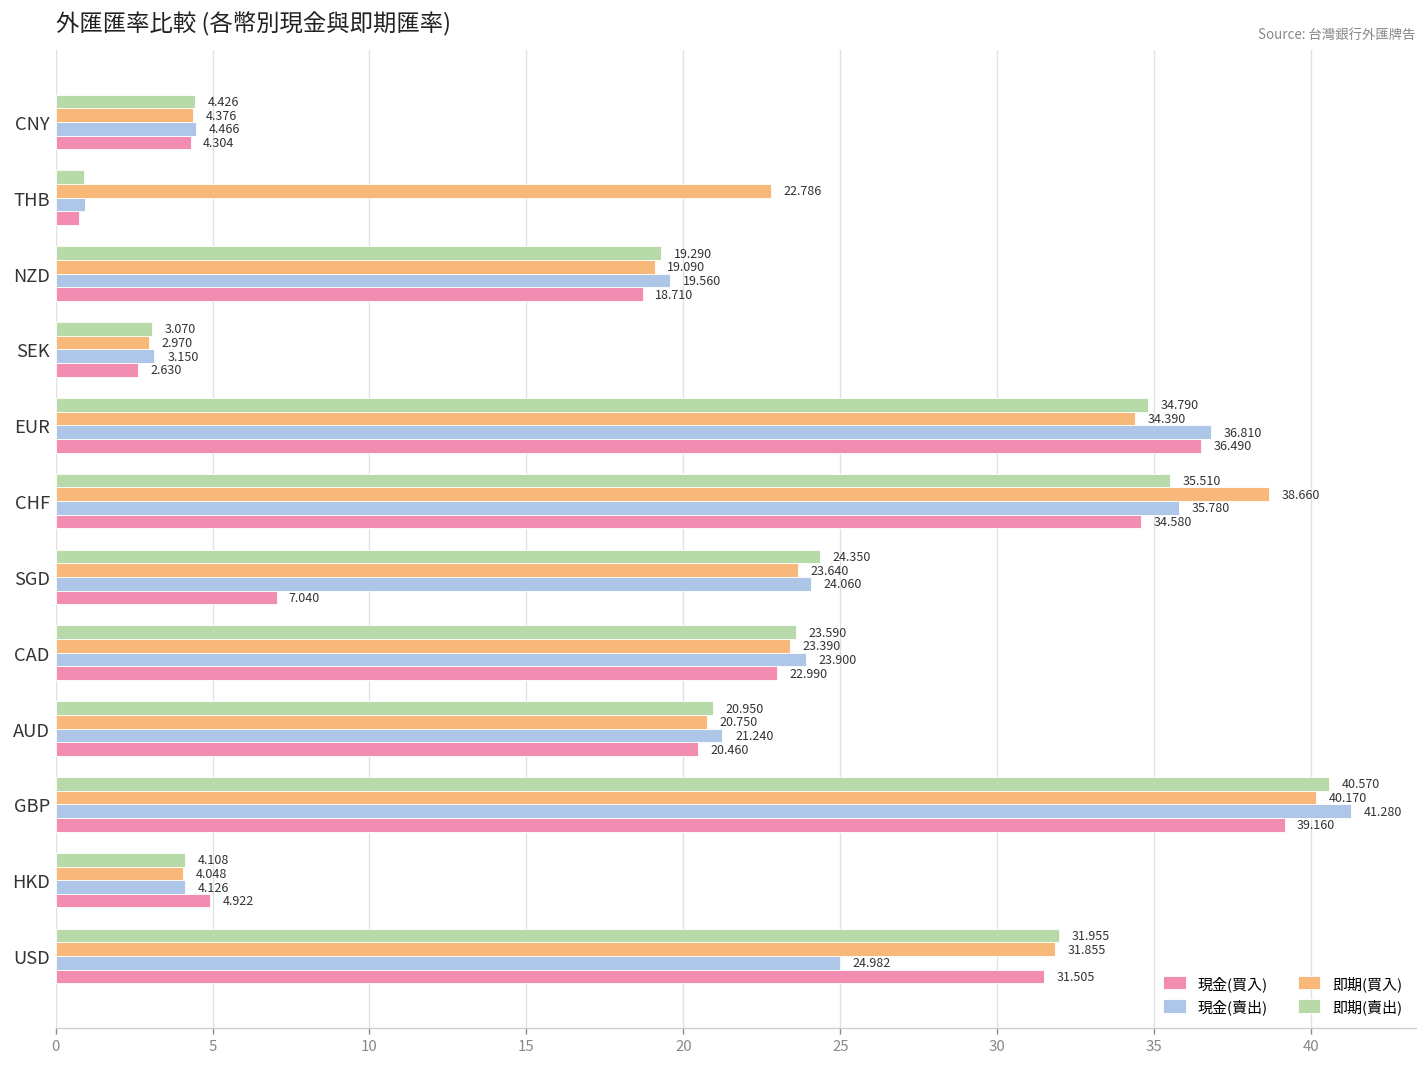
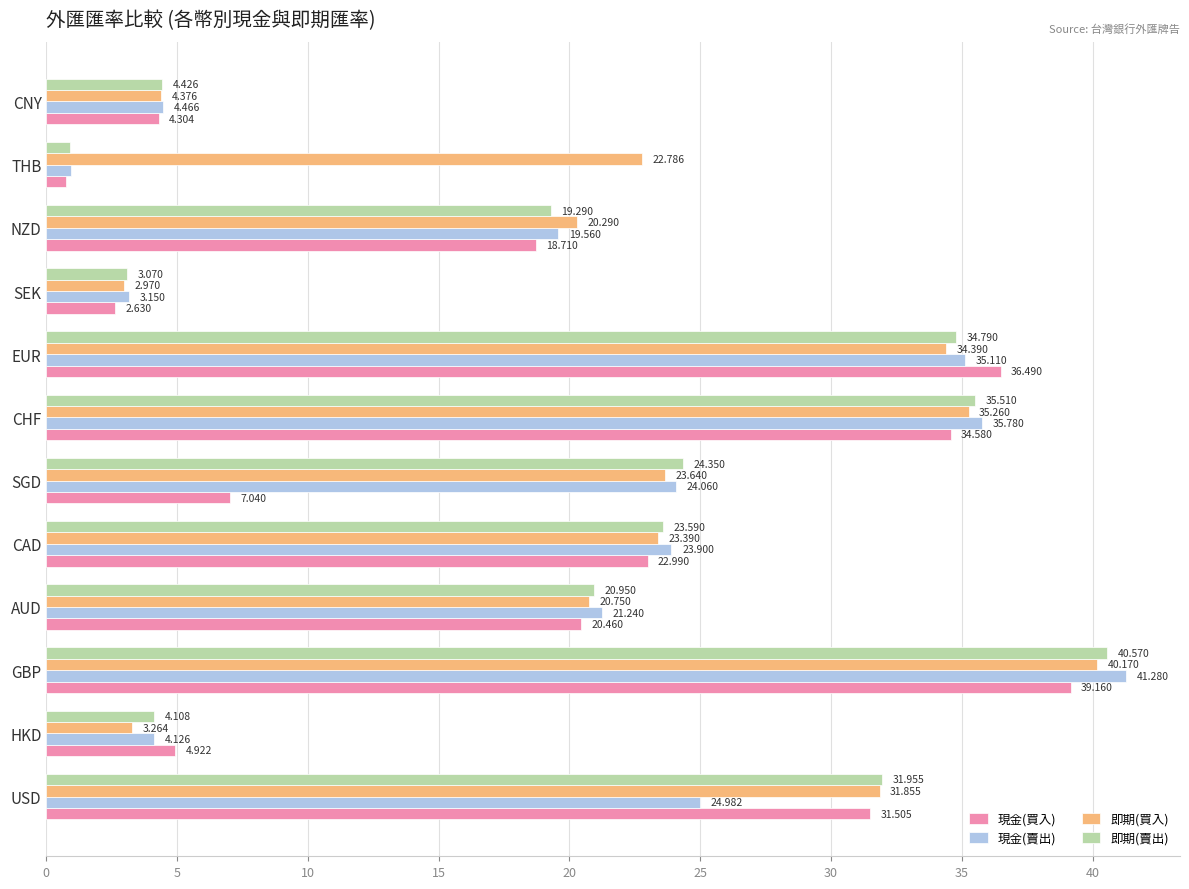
  {
    "現金(買入)": {
      "CNY": 4.304,
      "NZD": 18.710,
      "SEK": 2.630,
      "EUR": 36.490,
      "CHF": 34.580,
      "SGD": 7.040,
      "CAD": 22.990,
      "AUD": 20.460,
      "GBP": 39.160,
      "HKD": 4.922,
      "USD": 31.505
    },
    "現金(賣出)": {
      "CNY": 4.466,
      "NZD": 19.560,
      "SEK": 3.150,
-     "EUR": 36.810,
+     "EUR": 35.110,
      "CHF": 35.780,
      "SGD": 24.060,
      "CAD": 23.900,
      "AUD": 21.240,
      "GBP": 41.280,
      "HKD": 4.126,
      "USD": 24.982
    },
    "即期(買入)": {
      "CNY": 4.376,
      "THB": 22.786,
-     "NZD": 19.090,
+     "NZD": 20.290,
      "SEK": 2.970,
      "EUR": 34.390,
-     "CHF": 38.660,
+     "CHF": 35.260,
      "SGD": 23.640,
      "CAD": 23.390,
      "AUD": 20.750,
      "GBP": 40.170,
-     "HKD": 4.048,
+     "HKD": 3.264,
      "USD": 31.855
    },
    "即期(賣出)": {
      "CNY": 4.426,
      "NZD": 19.290,
      "SEK": 3.070,
      "EUR": 34.790,
      "CHF": 35.510,
      "SGD": 24.350,
      "CAD": 23.590,
      "AUD": 20.950,
      "GBP": 40.570,
      "HKD": 4.108,
      "USD": 31.955
    }
  }
